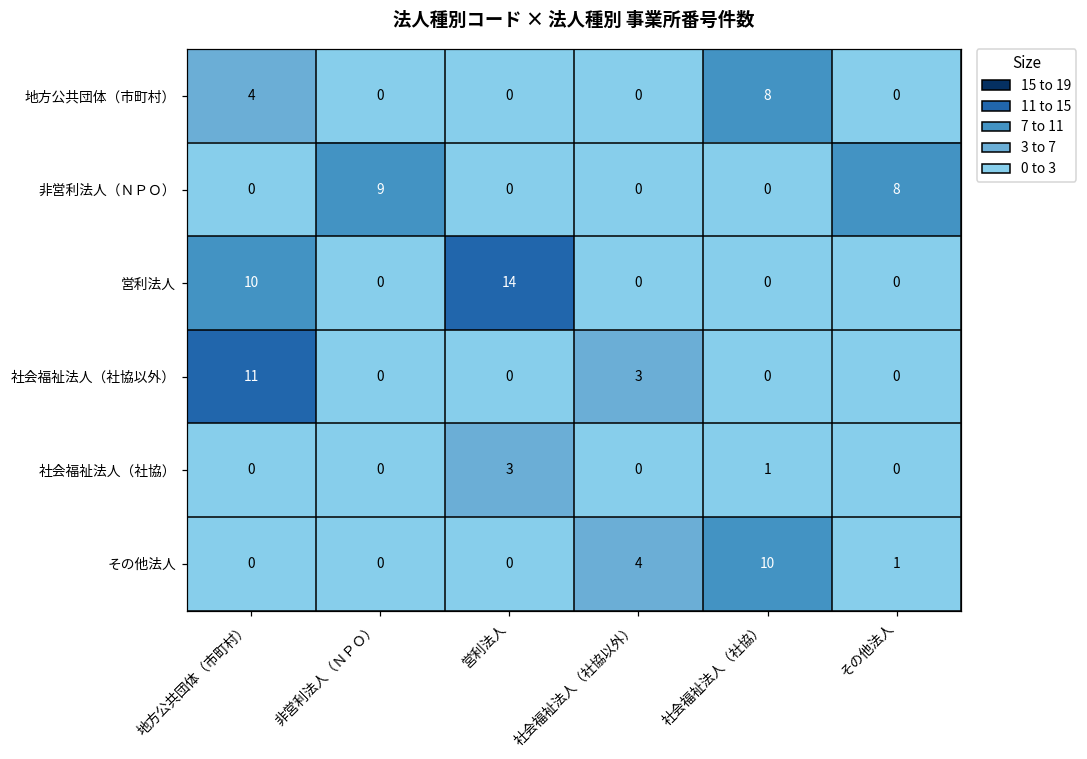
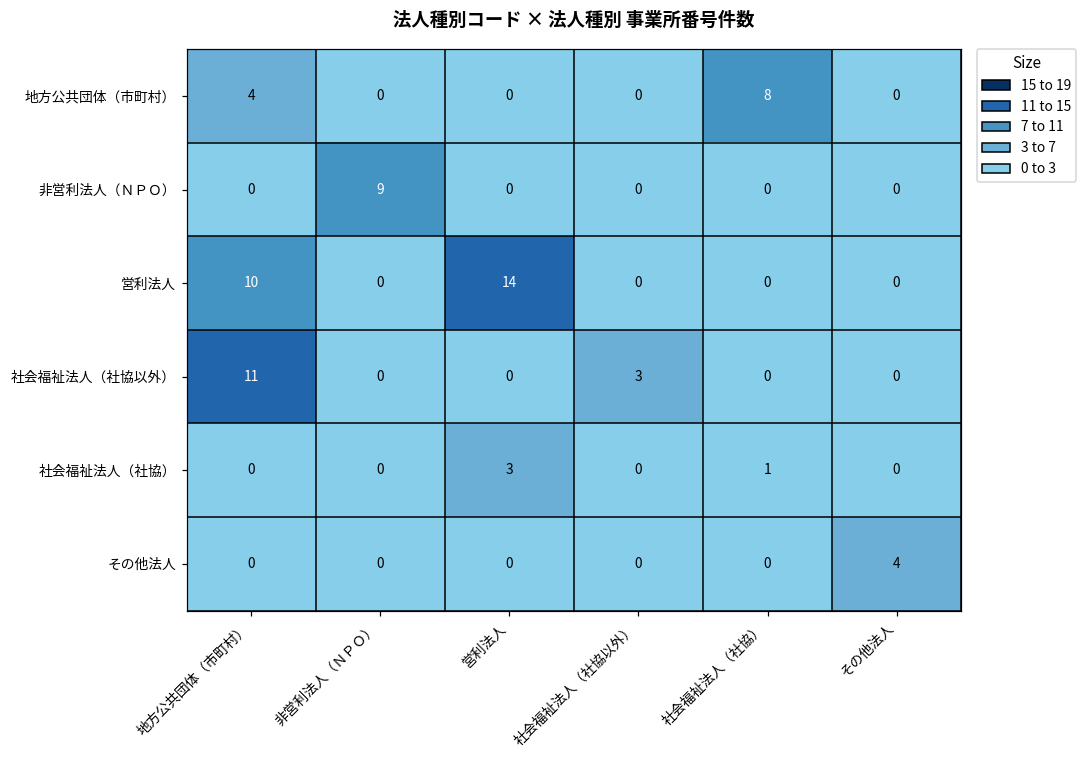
  {
    "地方公共団体（市町村）": {
      "地方公共団体（市町村）": 4,
      "非営利法人（ＮＰＯ）": 0,
      "営利法人": 0,
      "社会福祉法人（社協以外）": 0,
      "社会福祉法人（社協）": 8,
      "その他法人": 0
    },
    "非営利法人（ＮＰＯ）": {
      "地方公共団体（市町村）": 0,
      "非営利法人（ＮＰＯ）": 9,
      "営利法人": 0,
      "社会福祉法人（社協以外）": 0,
      "社会福祉法人（社協）": 0,
-     "その他法人": 8
+     "その他法人": 0
    },
    "営利法人": {
      "地方公共団体（市町村）": 10,
      "非営利法人（ＮＰＯ）": 0,
      "営利法人": 14,
      "社会福祉法人（社協以外）": 0,
      "社会福祉法人（社協）": 0,
      "その他法人": 0
    },
    "社会福祉法人（社協以外）": {
      "地方公共団体（市町村）": 11,
      "非営利法人（ＮＰＯ）": 0,
      "営利法人": 0,
      "社会福祉法人（社協以外）": 3,
      "社会福祉法人（社協）": 0,
      "その他法人": 0
    },
    "社会福祉法人（社協）": {
      "地方公共団体（市町村）": 0,
      "非営利法人（ＮＰＯ）": 0,
      "営利法人": 3,
      "社会福祉法人（社協以外）": 0,
      "社会福祉法人（社協）": 1,
      "その他法人": 0
    },
    "その他法人": {
      "地方公共団体（市町村）": 0,
      "非営利法人（ＮＰＯ）": 0,
      "営利法人": 0,
-     "社会福祉法人（社協以外）": 4,
-     "社会福祉法人（社協）": 10,
-     "その他法人": 1
+     "社会福祉法人（社協以外）": 0,
+     "社会福祉法人（社協）": 0,
+     "その他法人": 4
    }
  }
